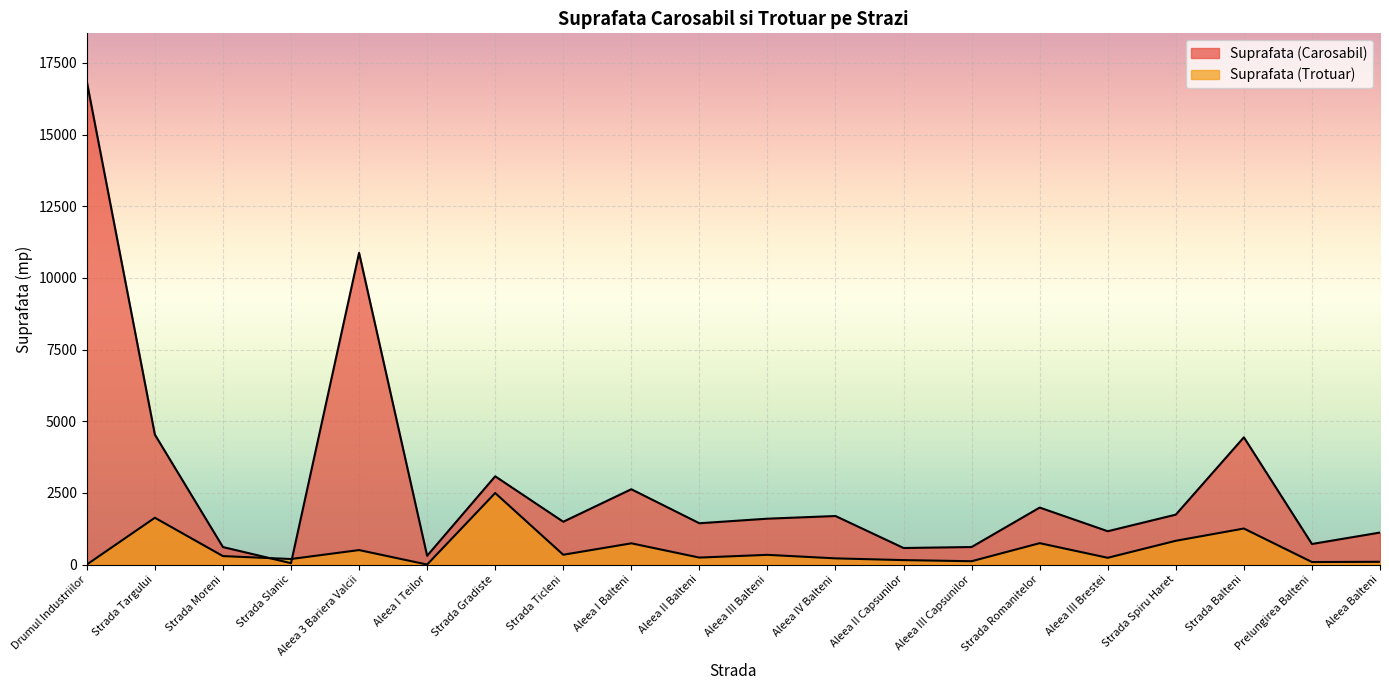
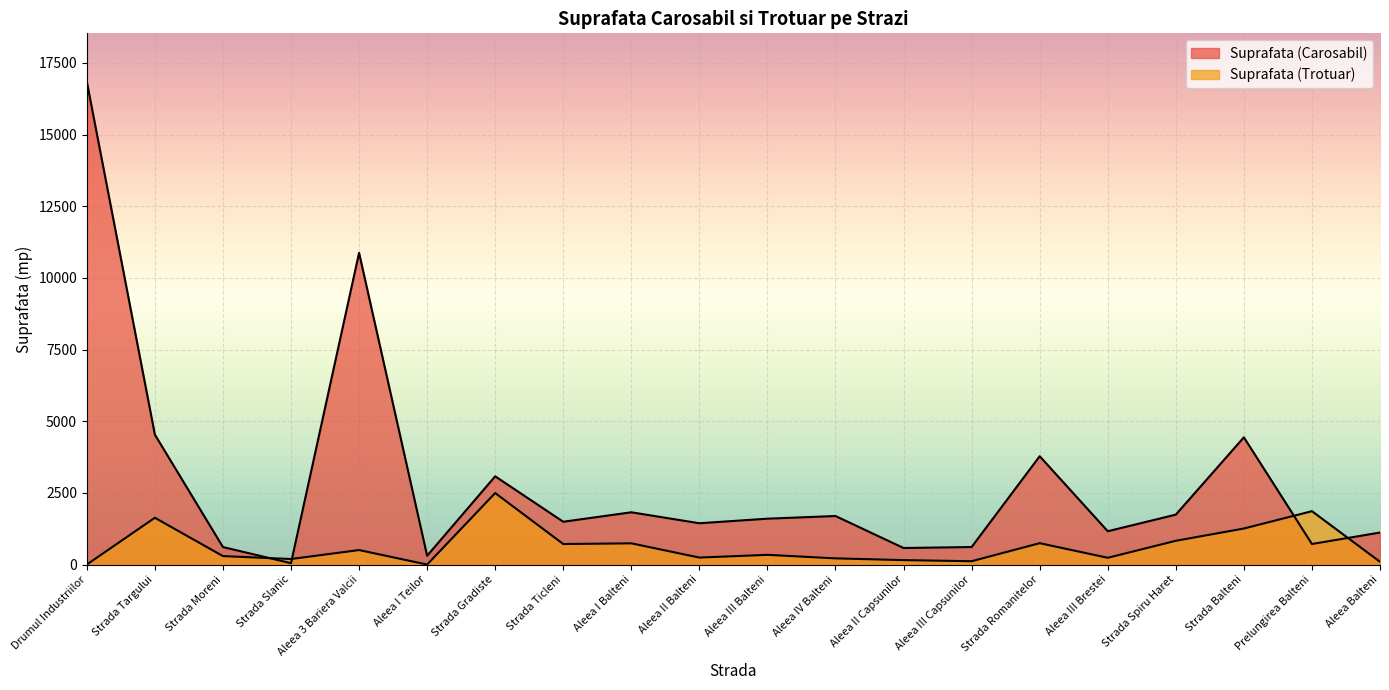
  {
    "Suprafata (Carosabil)": {
      "Drumul Industriilor": 16800,
      "Strada Targului": 4500,
      "Strada Moreni": 600,
      "Strada Slanic": 0,
      "Aleea 3 Bariera Valcii": 10900,
      "Aleea I Teilor": 300,
      "Strada Gradiste": 3100,
      "Strada Ticleni": 1500,
-     "Aleea I Balteni": 2600,
+     "Aleea I Balteni": 1800,
      "Aleea II Balteni": 1400,
      "Aleea III Balteni": 1600,
      "Aleea IV Balteni": 1700,
      "Aleea II Capsunilor": 600,
      "Aleea III Capsunilor": 600,
-     "Strada Romanitelor": 2000,
+     "Strada Romanitelor": 3800,
      "Aleea III Brestei": 1200,
      "Strada Spiru Haret": 1700,
      "Strada Balteni": 4400,
      "Prelungirea Balteni": 700,
      "Aleea Balteni": 1100
    },
    "Suprafata (Trotuar)": {
      "Drumul Industriilor": 0,
      "Strada Targului": 1600,
      "Strada Moreni": 300,
      "Strada Slanic": 200,
      "Aleea 3 Bariera Valcii": 500,
      "Aleea I Teilor": 0,
      "Strada Gradiste": 2500,
-     "Strada Ticleni": 300,
+     "Strada Ticleni": 700,
      "Aleea I Balteni": 700,
      "Aleea II Balteni": 200,
      "Aleea III Balteni": 300,
      "Aleea IV Balteni": 200,
      "Aleea II Capsunilor": 200,
      "Aleea III Capsunilor": 100,
      "Strada Romanitelor": 700,
      "Aleea III Brestei": 200,
      "Strada Spiru Haret": 800,
      "Strada Balteni": 1300,
-     "Prelungirea Balteni": 100,
+     "Prelungirea Balteni": 1900,
      "Aleea Balteni": 100
    }
  }
